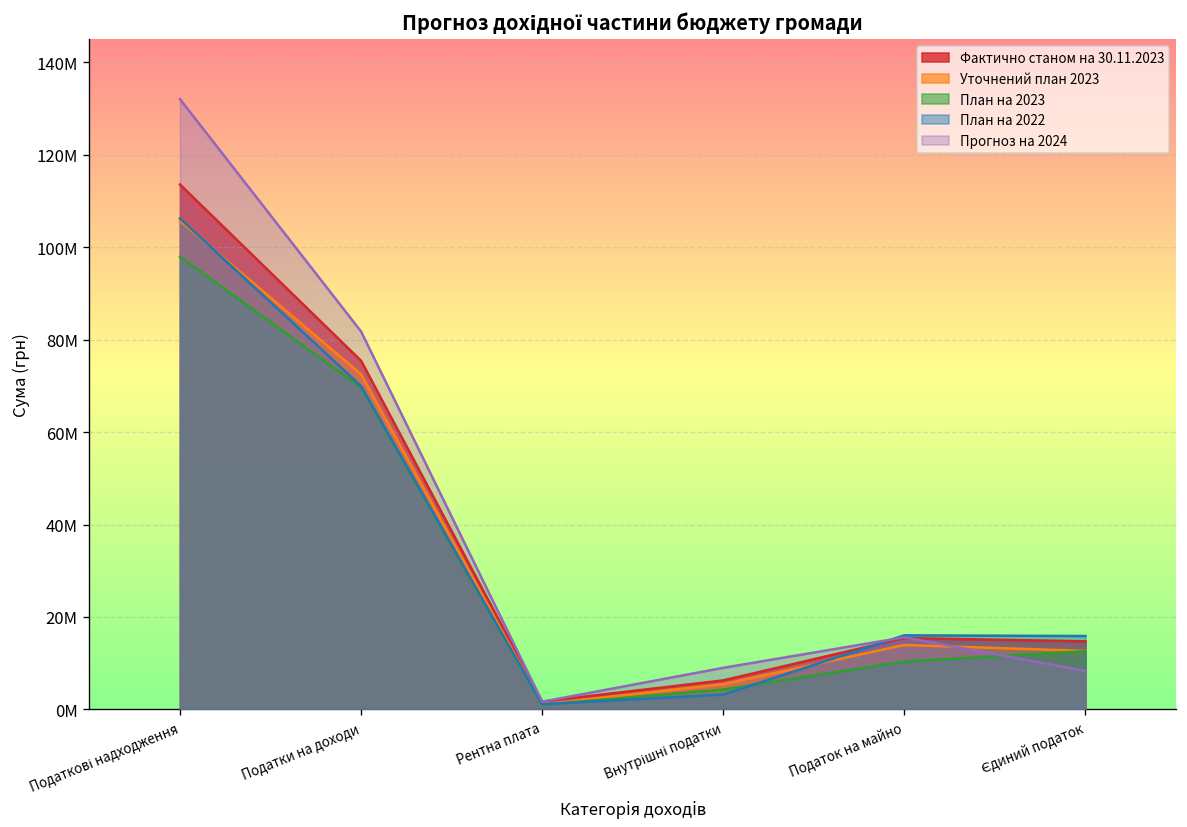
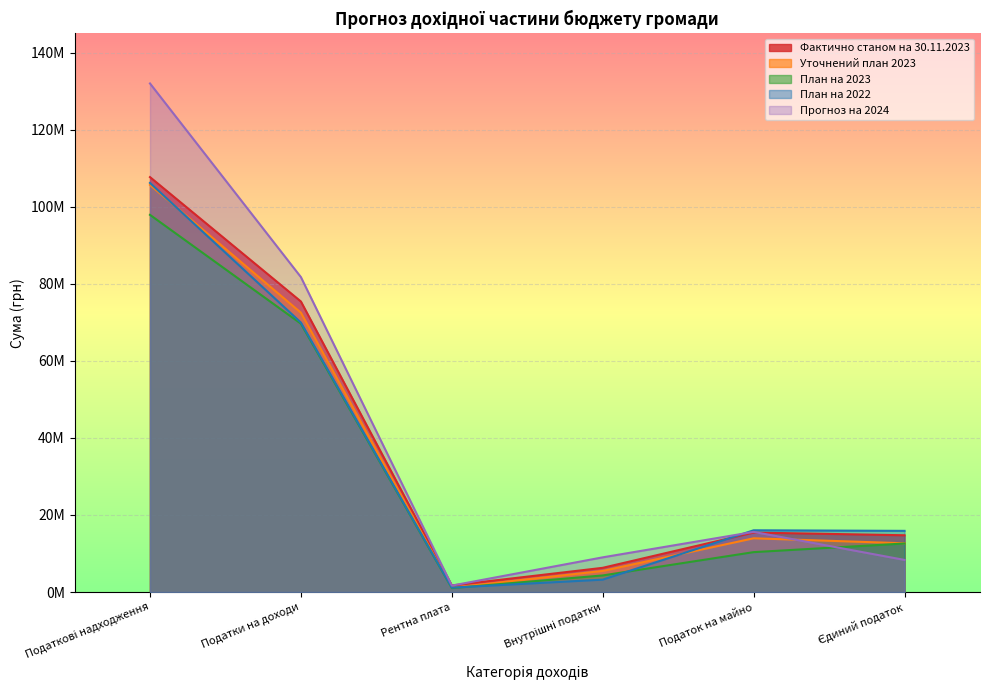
  {
    "Фактично станом на 30.11.2023": {
-     "Податкові надходження": 114000000,
+     "Податкові надходження": 108000000,
      "Податки на доходи": 75000000,
      "Внутрішні податки": 6000000,
      "Єдиний податок": 15000000
    },
    "Уточнений план 2023": {
      "Податки на доходи": 73000000,
      "Внутрішні податки": 5000000,
      "Податок на майно": 14000000
    },
    "План на 2023": {
      "Податкові надходження": 98000000,
      "Внутрішні податки": 4000000,
      "Податок на майно": 10000000
    },
    "План на 2022": {
      "Внутрішні податки": 3000000,
      "Єдиний податок": 16000000
    },
    "Прогноз на 2024": {
      "Податкові надходження": 132000000,
      "Податки на доходи": 82000000,
      "Внутрішні податки": 9000000,
      "Єдиний податок": 8000000
    }
  }
